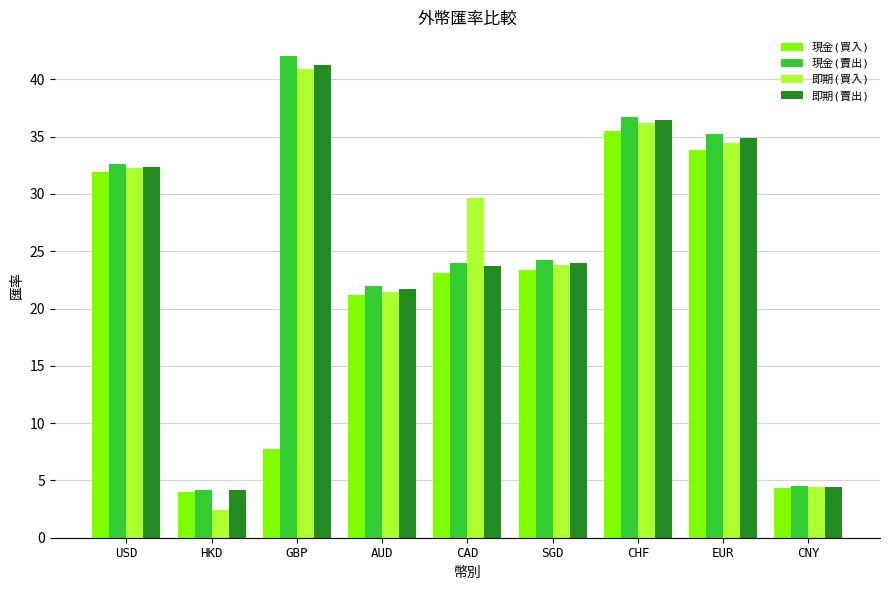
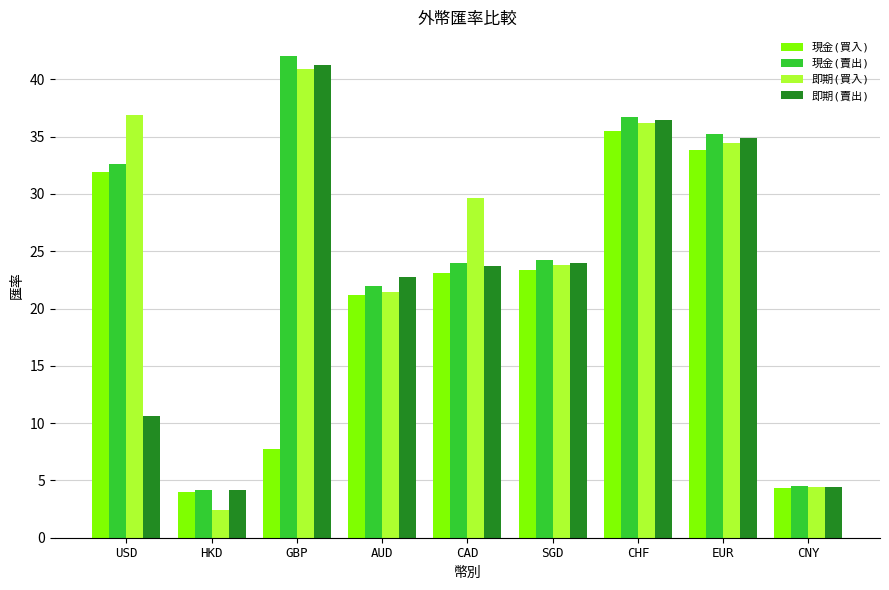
  {
    "現金(買入)": {
      "USD": 31.9,
      "HKD": 4.0,
      "GBP": 7.7,
      "AUD": 21.2,
      "CAD": 23.1,
      "SGD": 23.3,
      "CHF": 35.5,
      "EUR": 33.9,
      "CNY": 4.3
    },
    "現金(賣出)": {
      "USD": 32.6,
      "HKD": 4.2,
      "GBP": 42.0,
      "AUD": 22.0,
      "CAD": 24.0,
      "SGD": 24.2,
      "CHF": 36.7,
      "EUR": 35.2,
      "CNY": 4.5
    },
    "即期(買入)": {
-     "USD": 32.3,
+     "USD": 36.9,
      "HKD": 2.5,
      "GBP": 40.9,
      "AUD": 21.5,
      "CAD": 29.6,
      "SGD": 23.8,
      "CHF": 36.2,
      "EUR": 34.5,
      "CNY": 4.4
    },
    "即期(賣出)": {
-     "USD": 32.4,
+     "USD": 10.7,
      "HKD": 4.2,
      "GBP": 41.3,
-     "AUD": 21.7,
+     "AUD": 22.7,
      "CAD": 23.7,
      "SGD": 24.0,
      "CHF": 36.4,
      "EUR": 34.9,
      "CNY": 4.5
    }
  }
